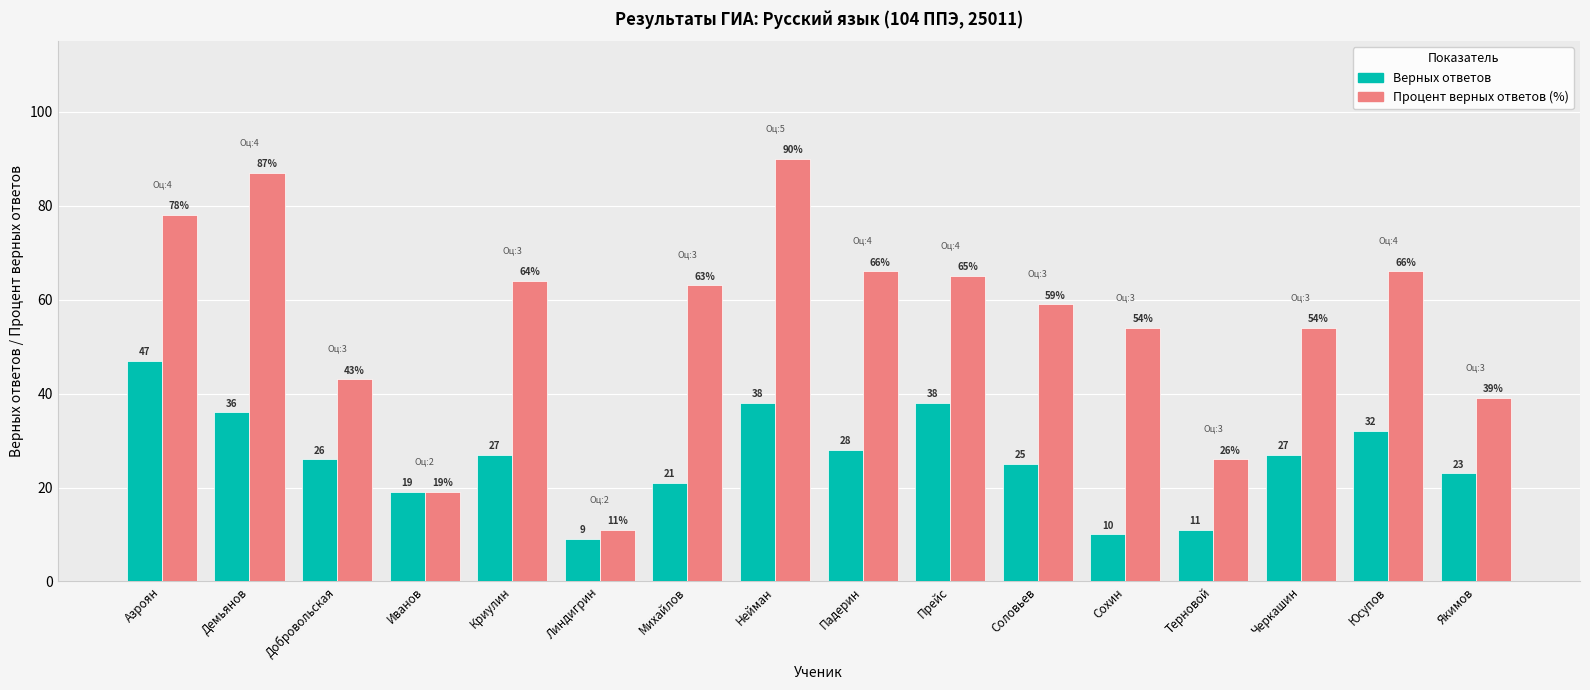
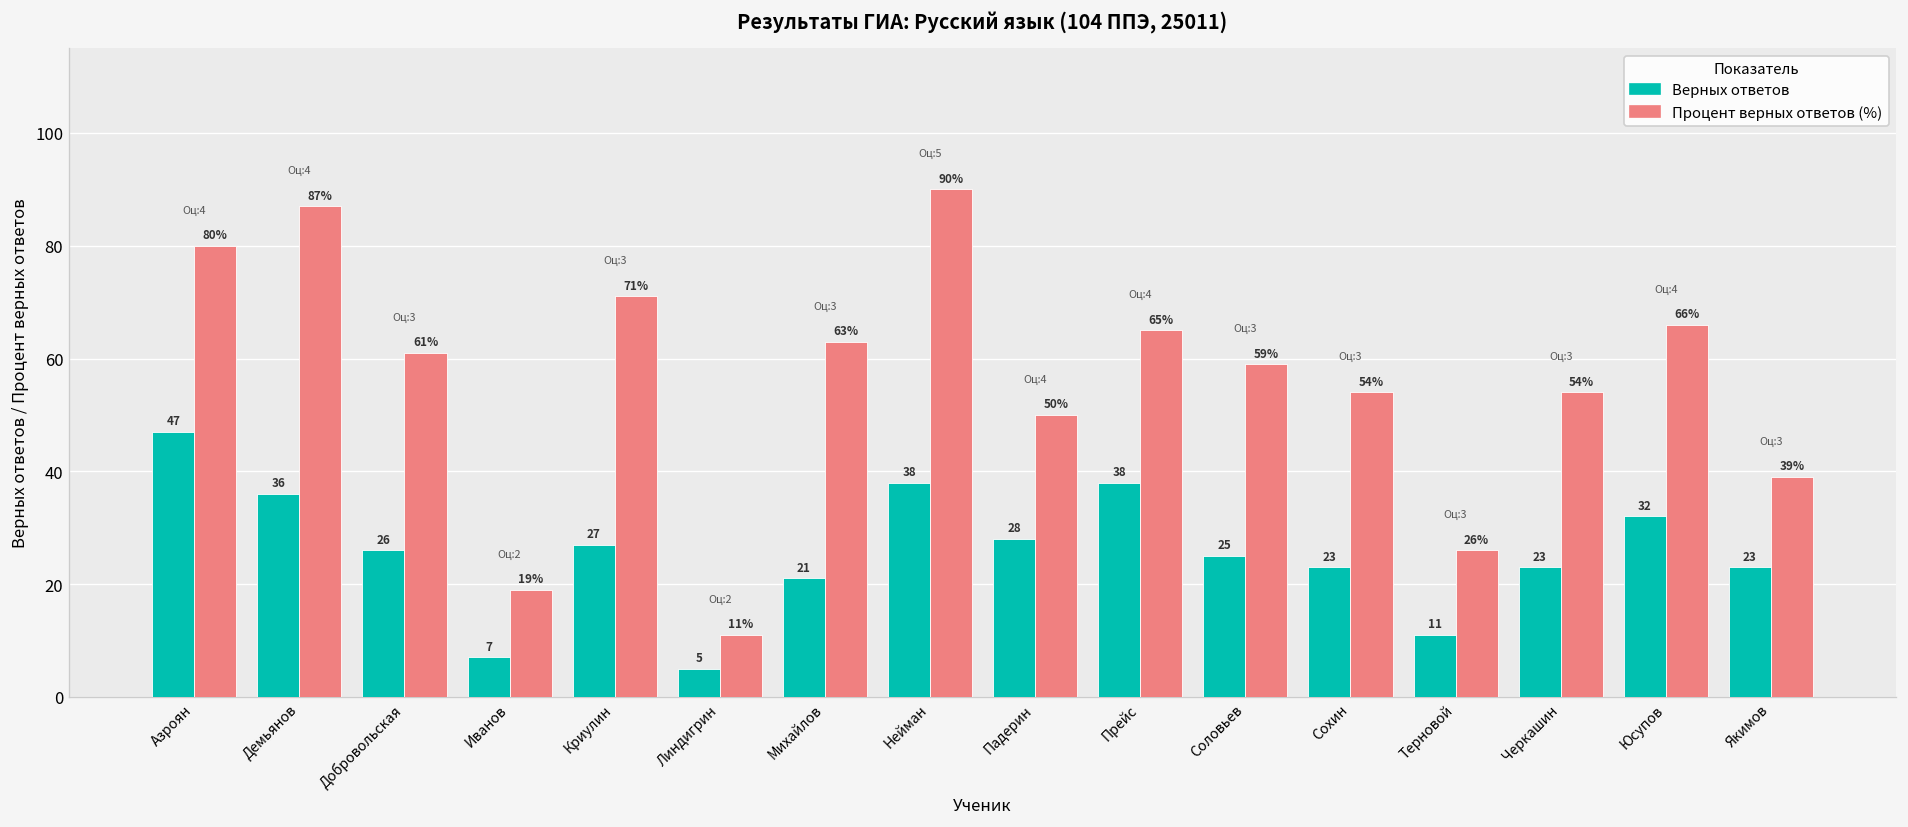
  {
    "Верных ответов": {
      "Азроян": "47",
      "Демьянов": "36",
      "Добровольская": "26",
-     "Иванов": "19",
+     "Иванов": "7",
      "Криулин": "27",
-     "Линдигрин": "9",
+     "Линдигрин": "5",
      "Михайлов": "21",
      "Нейман": "38",
      "Падерин": "28",
      "Прейс": "38",
      "Соловьев": "25",
-     "Сохин": "10",
+     "Сохин": "23",
      "Терновой": "11",
-     "Черкашин": "27",
+     "Черкашин": "23",
      "Юсупов": "32",
      "Якимов": "23"
    },
    "Процент верных ответов (%)": {
-     "Азроян": "78%",
+     "Азроян": "80%",
      "Демьянов": "87%",
-     "Добровольская": "43%",
+     "Добровольская": "61%",
      "Иванов": "19%",
-     "Криулин": "64%",
+     "Криулин": "71%",
      "Линдигрин": "11%",
      "Михайлов": "63%",
      "Нейман": "90%",
-     "Падерин": "66%",
+     "Падерин": "50%",
      "Прейс": "65%",
      "Соловьев": "59%",
      "Сохин": "54%",
      "Терновой": "26%",
      "Черкашин": "54%",
      "Юсупов": "66%",
      "Якимов": "39%"
    }
  }
